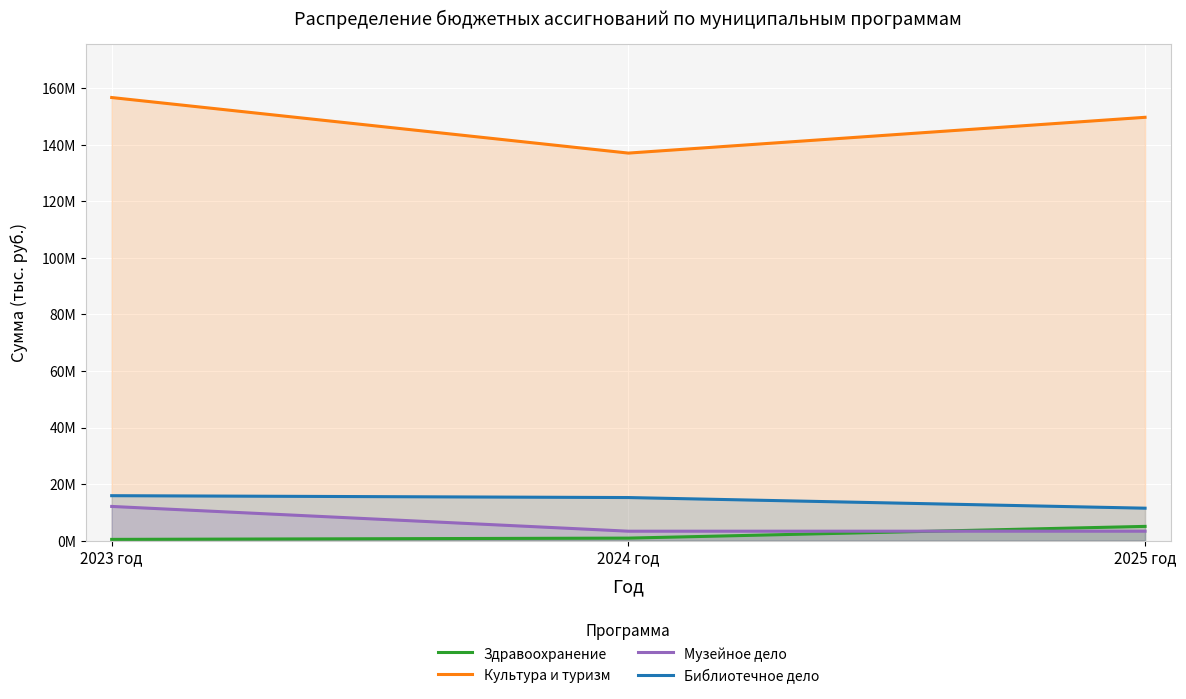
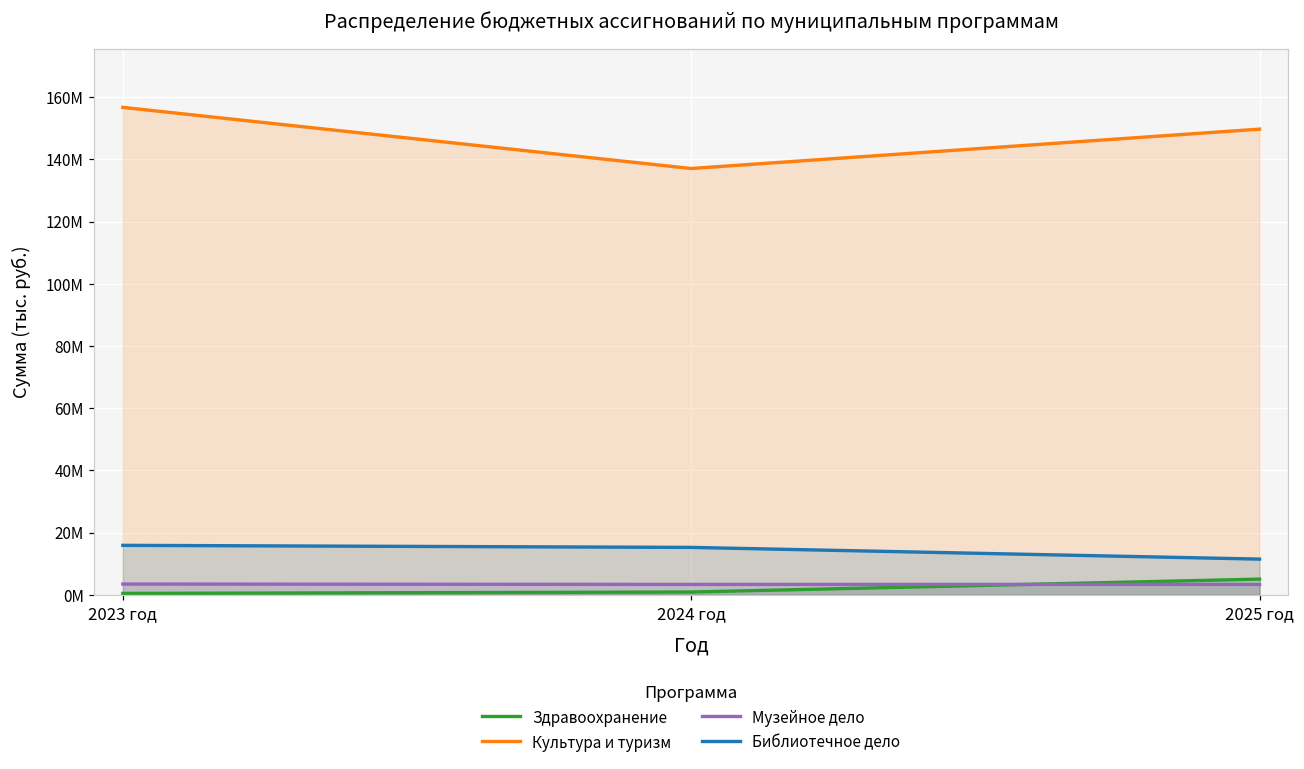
  {
    "Здравоохранение": {
      "2023 год": 0,
      "2024 год": 1000000,
      "2025 год": 5000000
    },
    "Культура и туризм": {
      "2023 год": 157000000,
      "2024 год": 137000000,
      "2025 год": 150000000
    },
    "Музейное дело": {
-     "2023 год": 12000000,
+     "2023 год": 3000000,
      "2024 год": 3000000,
      "2025 год": 3000000
    },
    "Библиотечное дело": {
      "2023 год": 16000000,
      "2024 год": 15000000,
      "2025 год": 11000000
    }
  }
